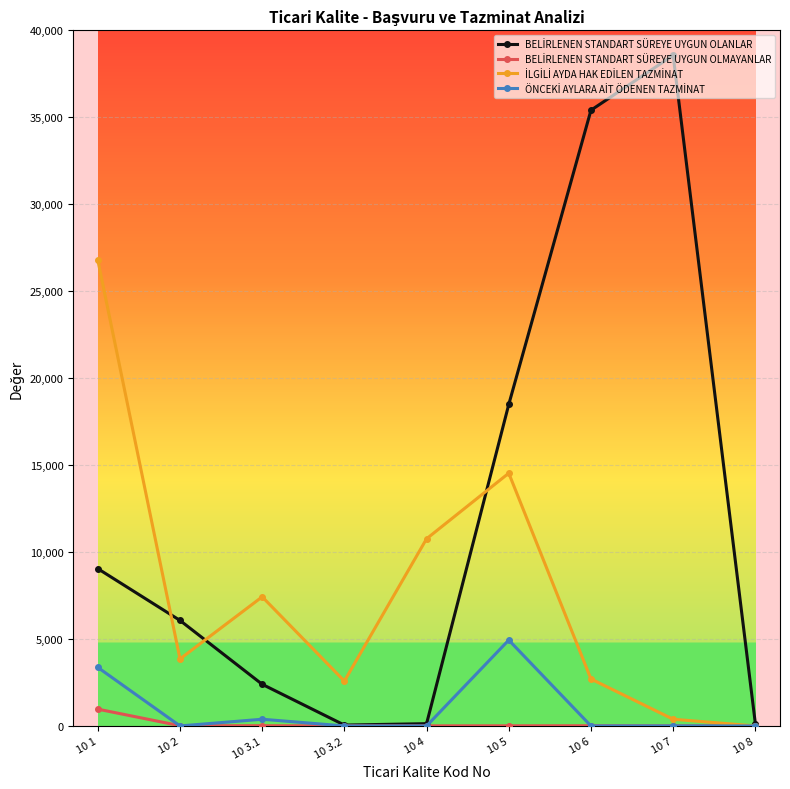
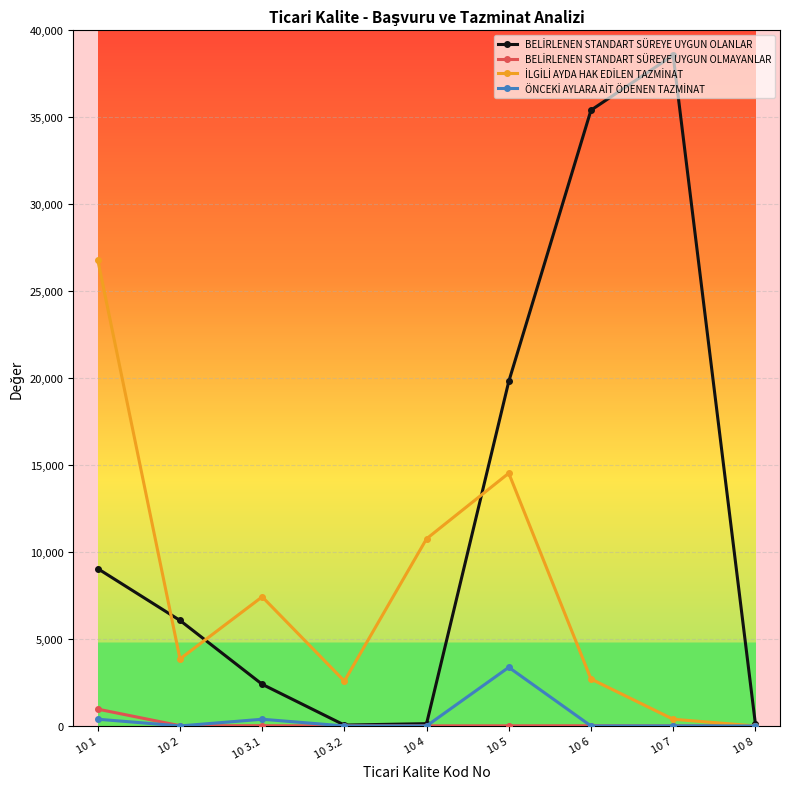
  {
    "BELİRLENEN STANDART SÜREYE UYGUN OLANLAR": {
      "10 1": "9,000",
      "10 2": "6,100",
      "10 3.1": "2,400",
-     "10 5": "18,500",
+     "10 5": "19,800",
      "10 6": "35,400"
    },
    "BELİRLENEN STANDART SÜREYE UYGUN OLMAYANLAR": {
      "10 1": "1,000",
      "10 3.1": "0",
      "10 5": "0"
    },
    "İLGİLİ AYDA HAK EDİLEN TAZMİNAT": {
      "10 1": "26,800",
      "10 2": "3,900",
      "10 3.1": "7,400",
      "10 3.2": "2,600",
      "10 4": "10,800",
      "10 5": "14,500",
      "10 6": "2,700",
      "10 7": "400"
    },
    "ÖNCEKİ AYLARA AİT ÖDENEN TAZMİNAT": {
-     "10 1": "3,400",
+     "10 1": "400",
      "10 3.1": "400",
-     "10 5": "4,900"
+     "10 5": "3,400"
    }
  }
